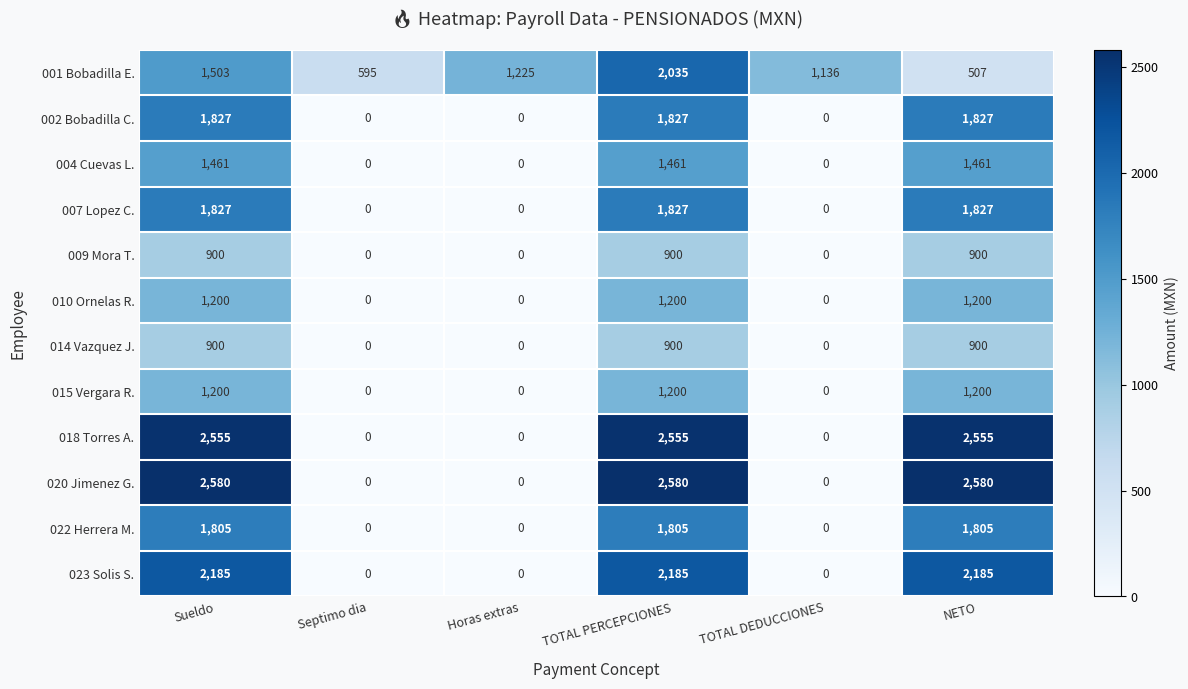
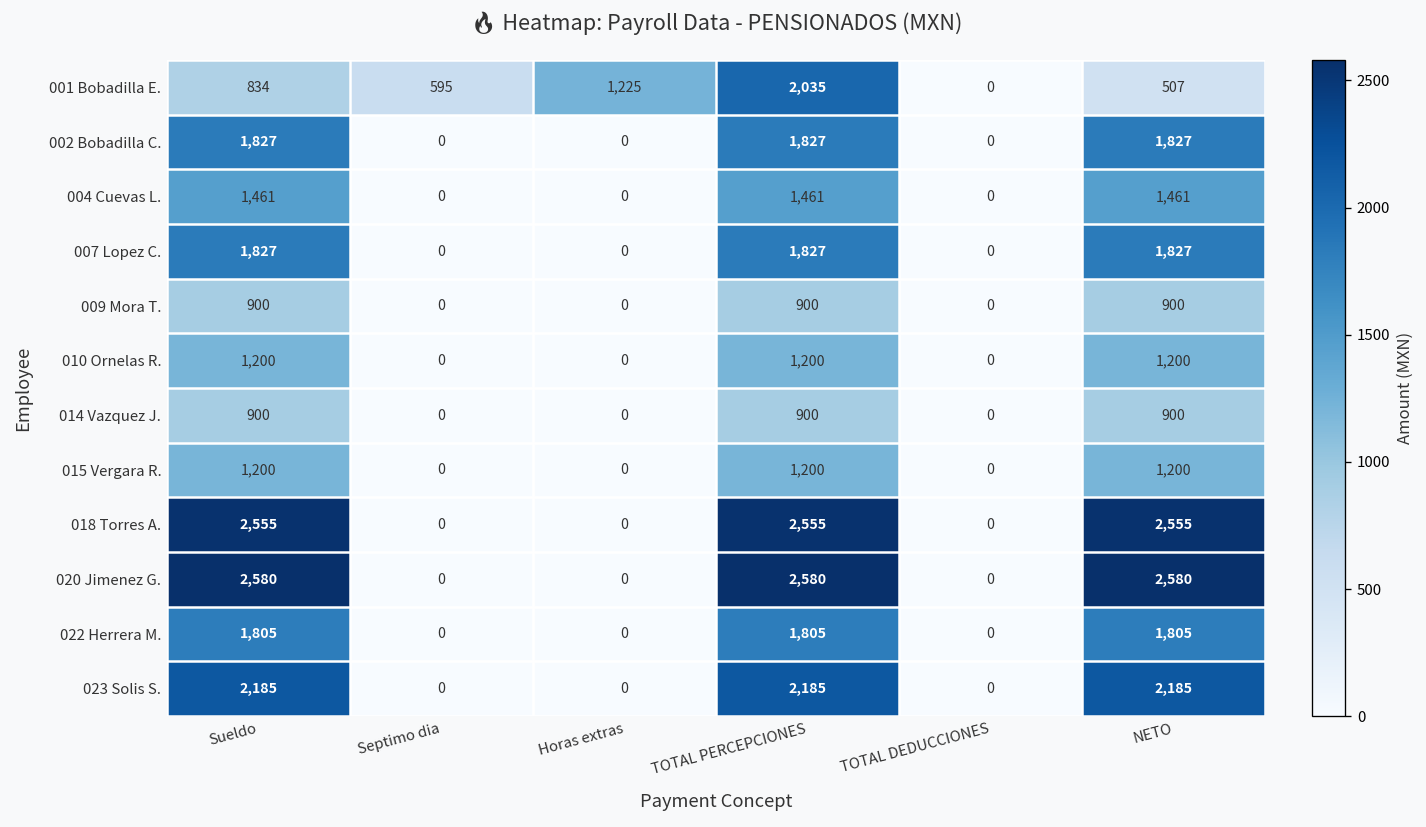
  {
    "001 Bobadilla E.": {
-     "Sueldo": "1,503",
+     "Sueldo": "834",
      "Septimo dia": "595",
      "Horas extras": "1,225",
      "TOTAL PERCEPCIONES": "2,035",
-     "TOTAL DEDUCCIONES": "1,136",
+     "TOTAL DEDUCCIONES": "0",
      "NETO": "507"
    },
    "002 Bobadilla C.": {
      "Sueldo": "1,827",
      "Septimo dia": "0",
      "Horas extras": "0",
      "TOTAL PERCEPCIONES": "1,827",
      "TOTAL DEDUCCIONES": "0",
      "NETO": "1,827"
    },
    "004 Cuevas L.": {
      "Sueldo": "1,461",
      "Septimo dia": "0",
      "Horas extras": "0",
      "TOTAL PERCEPCIONES": "1,461",
      "TOTAL DEDUCCIONES": "0",
      "NETO": "1,461"
    },
    "007 Lopez C.": {
      "Sueldo": "1,827",
      "Septimo dia": "0",
      "Horas extras": "0",
      "TOTAL PERCEPCIONES": "1,827",
      "TOTAL DEDUCCIONES": "0",
      "NETO": "1,827"
    },
    "009 Mora T.": {
      "Sueldo": "900",
      "Septimo dia": "0",
      "Horas extras": "0",
      "TOTAL PERCEPCIONES": "900",
      "TOTAL DEDUCCIONES": "0",
      "NETO": "900"
    },
    "010 Ornelas R.": {
      "Sueldo": "1,200",
      "Septimo dia": "0",
      "Horas extras": "0",
      "TOTAL PERCEPCIONES": "1,200",
      "TOTAL DEDUCCIONES": "0",
      "NETO": "1,200"
    },
    "014 Vazquez J.": {
      "Sueldo": "900",
      "Septimo dia": "0",
      "Horas extras": "0",
      "TOTAL PERCEPCIONES": "900",
      "TOTAL DEDUCCIONES": "0",
      "NETO": "900"
    },
    "015 Vergara R.": {
      "Sueldo": "1,200",
      "Septimo dia": "0",
      "Horas extras": "0",
      "TOTAL PERCEPCIONES": "1,200",
      "TOTAL DEDUCCIONES": "0",
      "NETO": "1,200"
    },
    "018 Torres A.": {
      "Sueldo": "2,555",
      "Septimo dia": "0",
      "Horas extras": "0",
      "TOTAL PERCEPCIONES": "2,555",
      "TOTAL DEDUCCIONES": "0",
      "NETO": "2,555"
    },
    "020 Jimenez G.": {
      "Sueldo": "2,580",
      "Septimo dia": "0",
      "Horas extras": "0",
      "TOTAL PERCEPCIONES": "2,580",
      "TOTAL DEDUCCIONES": "0",
      "NETO": "2,580"
    },
    "022 Herrera M.": {
      "Sueldo": "1,805",
      "Septimo dia": "0",
      "Horas extras": "0",
      "TOTAL PERCEPCIONES": "1,805",
      "TOTAL DEDUCCIONES": "0",
      "NETO": "1,805"
    },
    "023 Solis S.": {
      "Sueldo": "2,185",
      "Septimo dia": "0",
      "Horas extras": "0",
      "TOTAL PERCEPCIONES": "2,185",
      "TOTAL DEDUCCIONES": "0",
      "NETO": "2,185"
    }
  }
